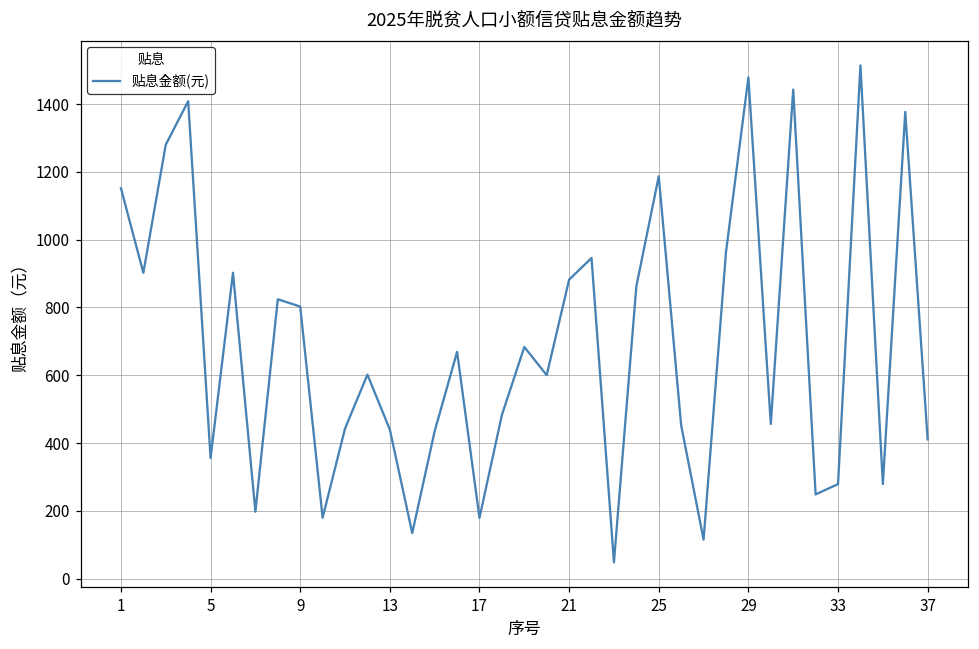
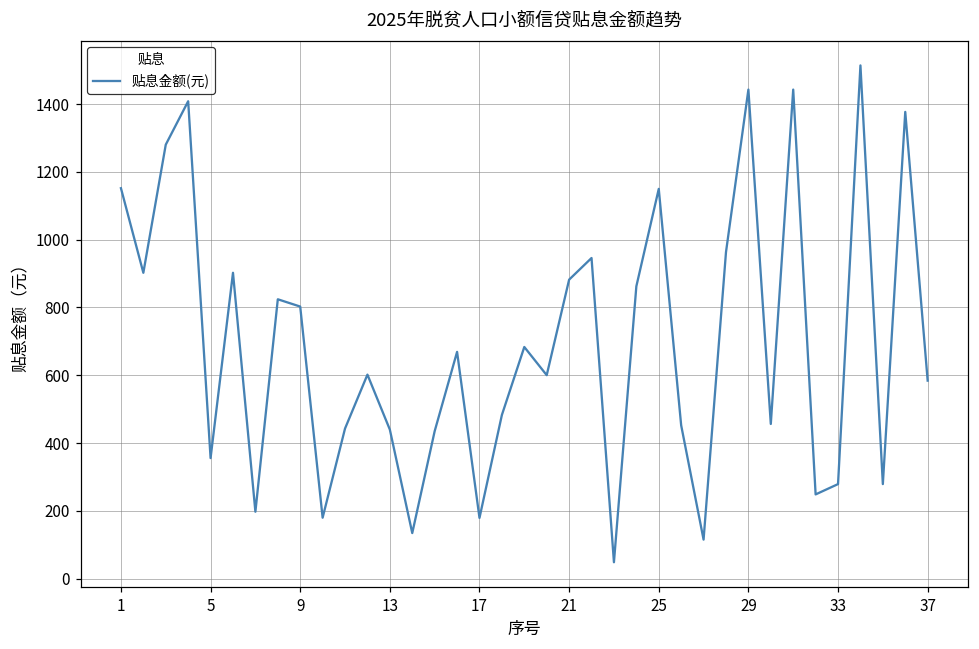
  {
    "1": 1150,
    "5": 360,
    "9": 800,
    "13": 440,
    "17": 180,
    "21": 880,
-   "25": 1190,
-   "29": 1480,
+   "25": 1150,
+   "29": 1440,
    "33": 280,
-   "37": 410
+   "37": 580
  }
